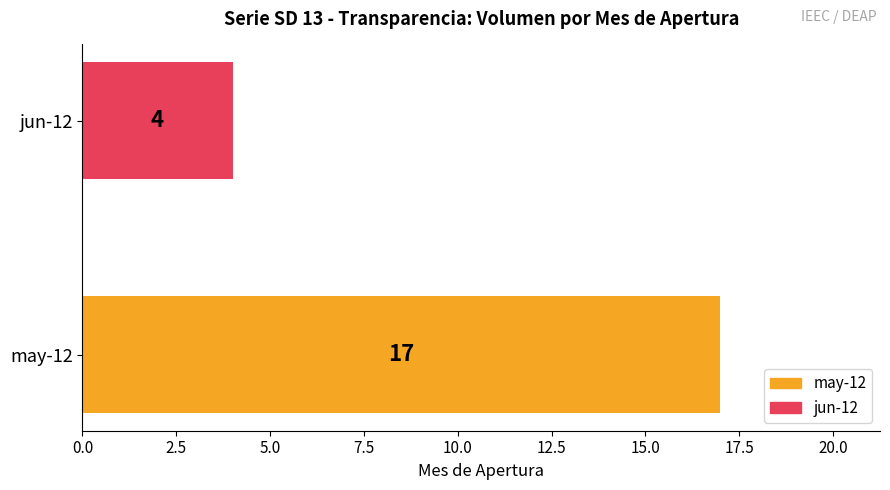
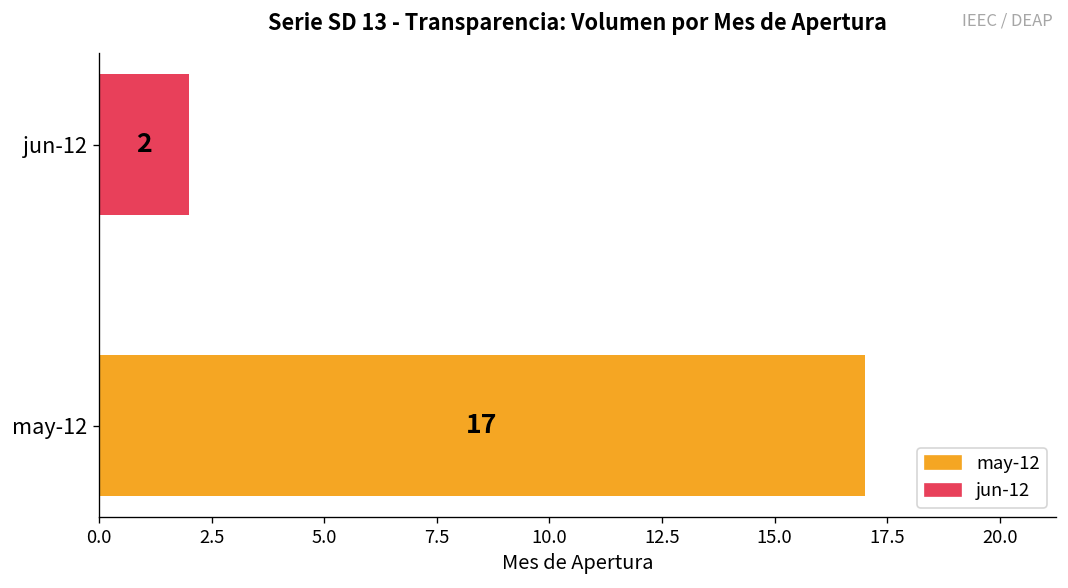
  {
-   "jun-12": 4,
+   "jun-12": 2,
    "may-12": 17
  }
